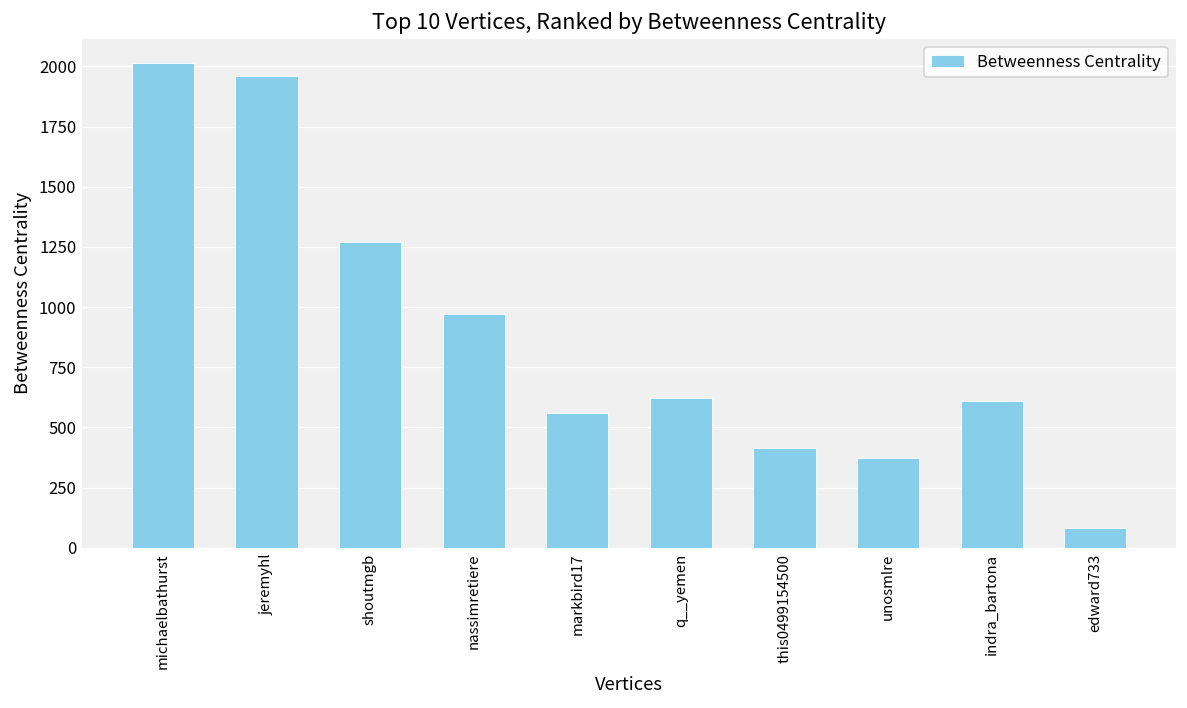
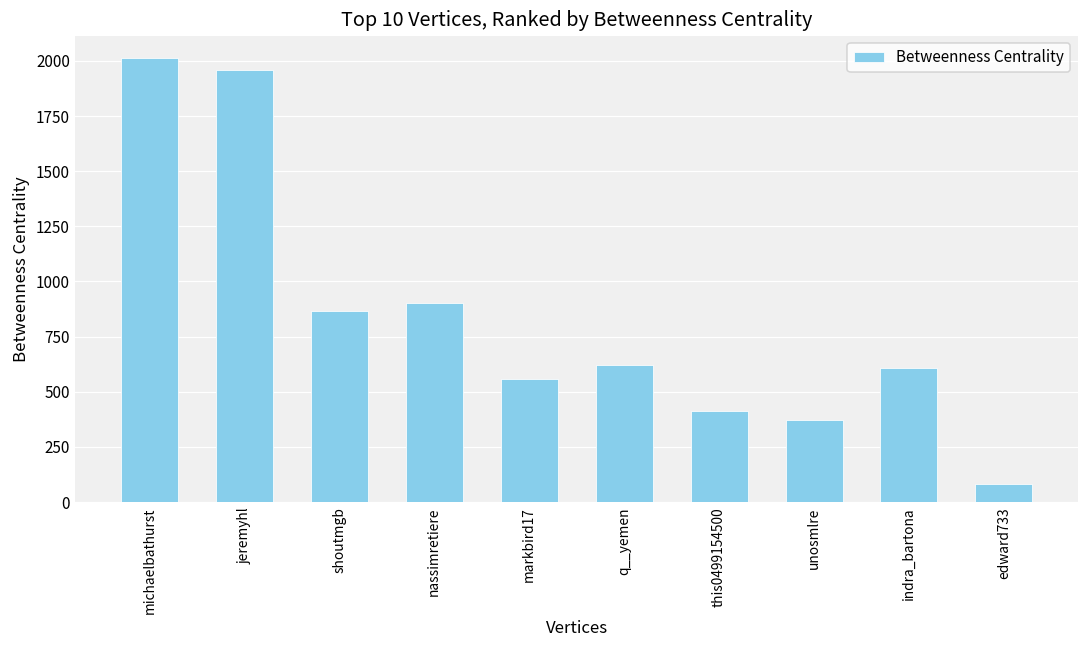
  {
    "michaelbathurst": 2010,
    "jeremyhl": 1960,
-   "shoutmgb": 1270,
-   "nassimretiere": 970,
+   "shoutmgb": 870,
+   "nassimretiere": 900,
    "markbird17": 560,
    "q__yemen": 620,
    "this0499154500": 410,
    "unosmlre": 370,
    "indra_bartona": 610,
    "edward733": 80
  }
